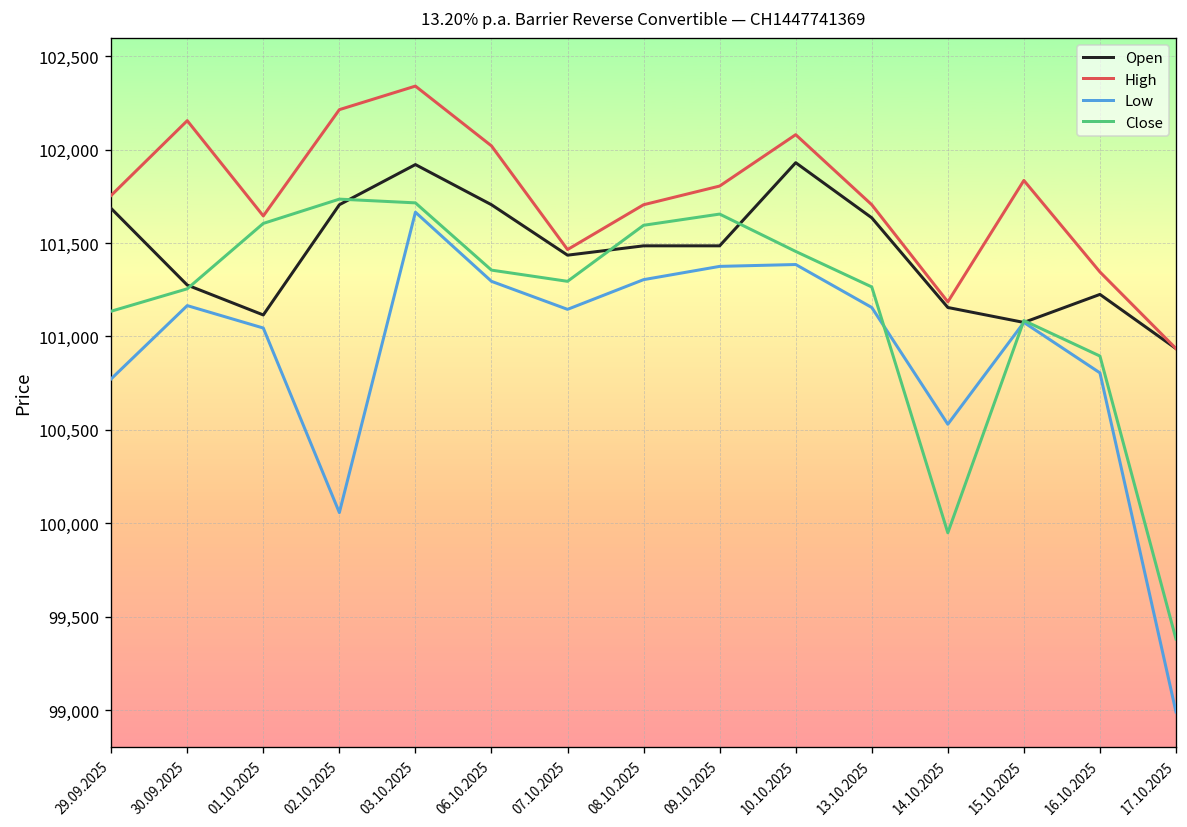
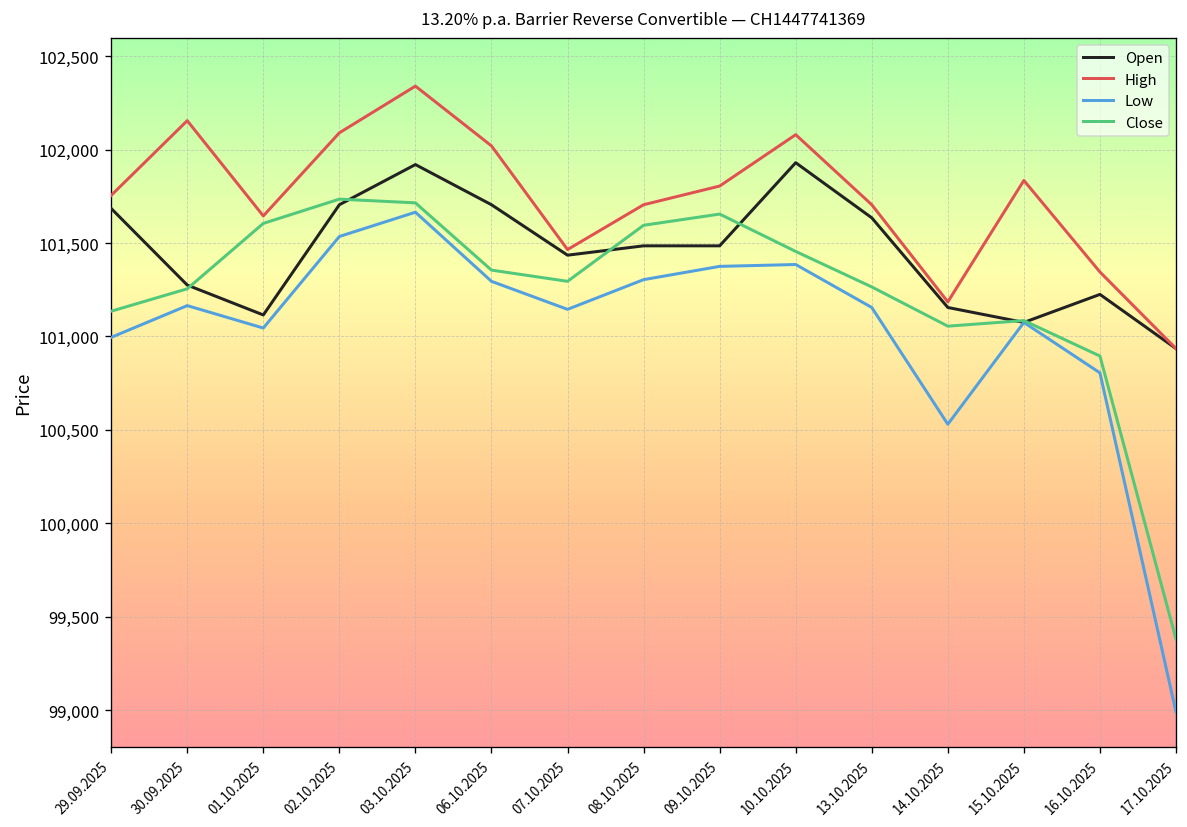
  {
    "Open": {
      "29.09.2025": "101,690",
      "30.09.2025": "101,280",
      "01.10.2025": "101,120",
      "02.10.2025": "101,710",
      "03.10.2025": "101,920",
      "06.10.2025": "101,710",
      "07.10.2025": "101,440",
      "08.10.2025": "101,490",
      "09.10.2025": "101,490",
      "10.10.2025": "101,930",
      "13.10.2025": "101,640",
      "14.10.2025": "101,160",
      "16.10.2025": "101,230"
    },
    "High": {
      "29.09.2025": "101,760",
      "30.09.2025": "102,160",
      "01.10.2025": "101,650",
-     "02.10.2025": "102,210",
+     "02.10.2025": "102,090",
      "03.10.2025": "102,340",
      "06.10.2025": "102,020",
      "07.10.2025": "101,470",
      "08.10.2025": "101,710",
      "09.10.2025": "101,810",
      "10.10.2025": "102,080",
      "13.10.2025": "101,710",
      "14.10.2025": "101,190",
      "15.10.2025": "101,840",
      "16.10.2025": "101,350"
    },
    "Low": {
-     "29.09.2025": "100,770",
+     "29.09.2025": "101,000",
      "30.09.2025": "101,170",
      "01.10.2025": "101,050",
-     "02.10.2025": "100,060",
+     "02.10.2025": "101,540",
      "03.10.2025": "101,670",
      "06.10.2025": "101,300",
      "07.10.2025": "101,150",
      "08.10.2025": "101,300",
      "09.10.2025": "101,380",
      "10.10.2025": "101,390",
      "13.10.2025": "101,160",
      "14.10.2025": "100,530",
      "16.10.2025": "100,810",
      "17.10.2025": "98,990"
    },
    "Close": {
      "29.09.2025": "101,140",
      "30.09.2025": "101,260",
      "01.10.2025": "101,610",
      "02.10.2025": "101,740",
      "03.10.2025": "101,720",
      "06.10.2025": "101,360",
      "07.10.2025": "101,300",
      "08.10.2025": "101,600",
      "09.10.2025": "101,660",
      "10.10.2025": "101,460",
      "13.10.2025": "101,270",
-     "14.10.2025": "99,950",
+     "14.10.2025": "101,060",
      "16.10.2025": "100,900",
      "17.10.2025": "99,380"
    }
  }
